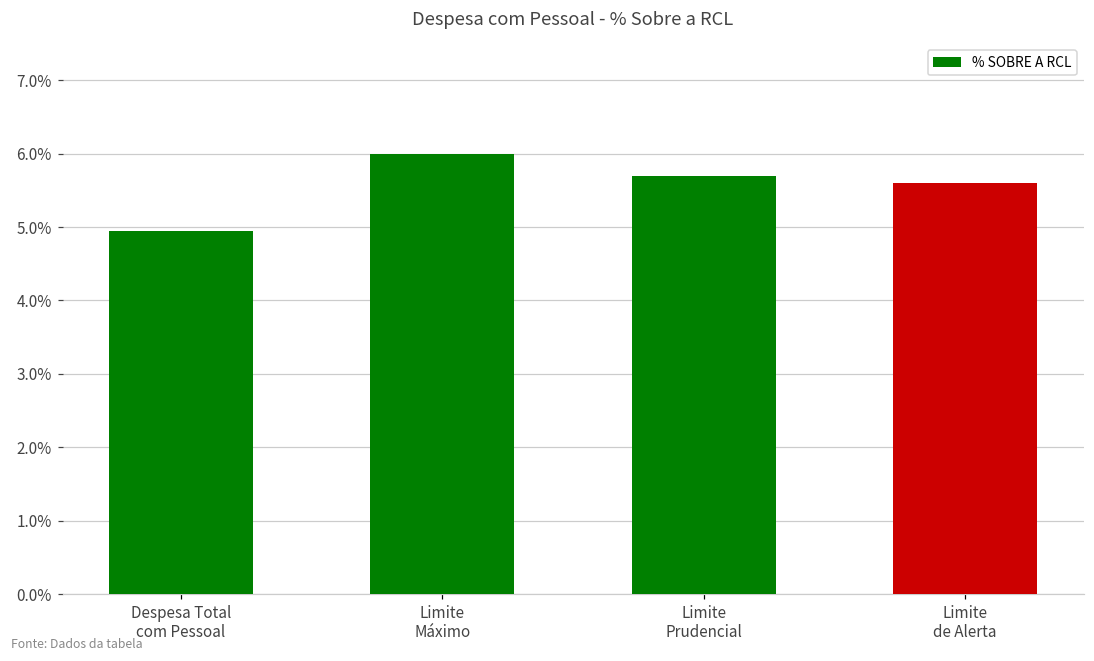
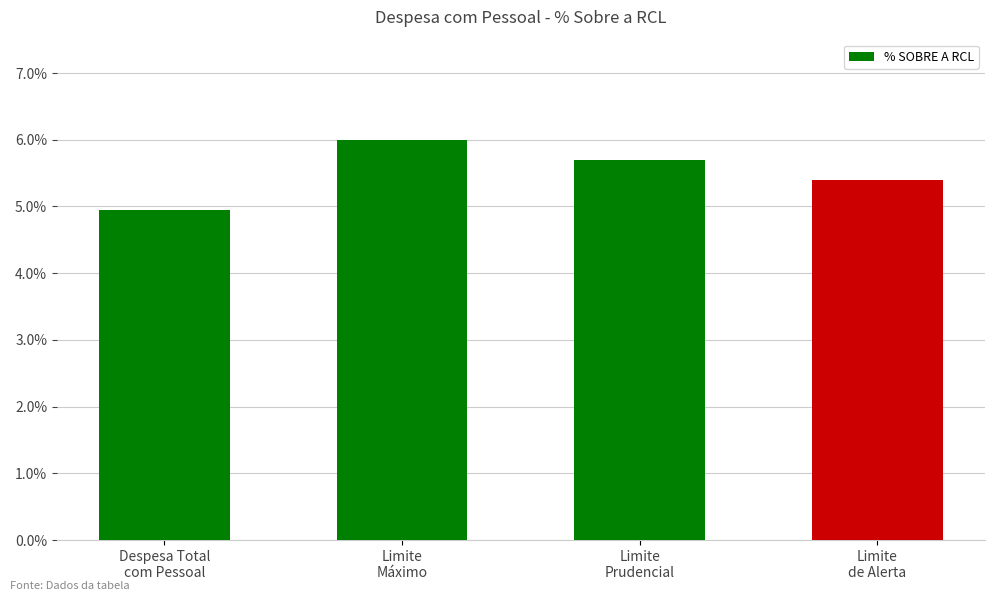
  {
    "Despesa Total com Pessoal": "5.0%",
    "Limite Máximo": "6.0%",
    "Limite Prudencial": "5.7%",
-   "Limite de Alerta": "5.6%"
+   "Limite de Alerta": "5.4%"
  }
